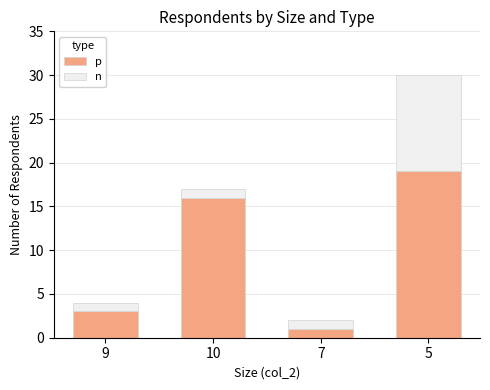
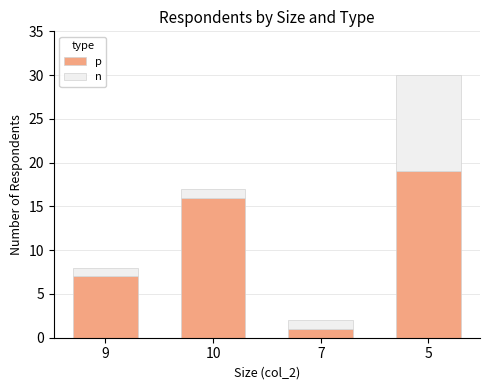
  {
    "p": {
-     "9": 3,
+     "9": 7,
      "10": 16,
      "7": 1,
      "5": 19
    },
    "n": {
      "9": 1,
      "10": 1,
      "7": 1,
      "5": 11
    }
  }
